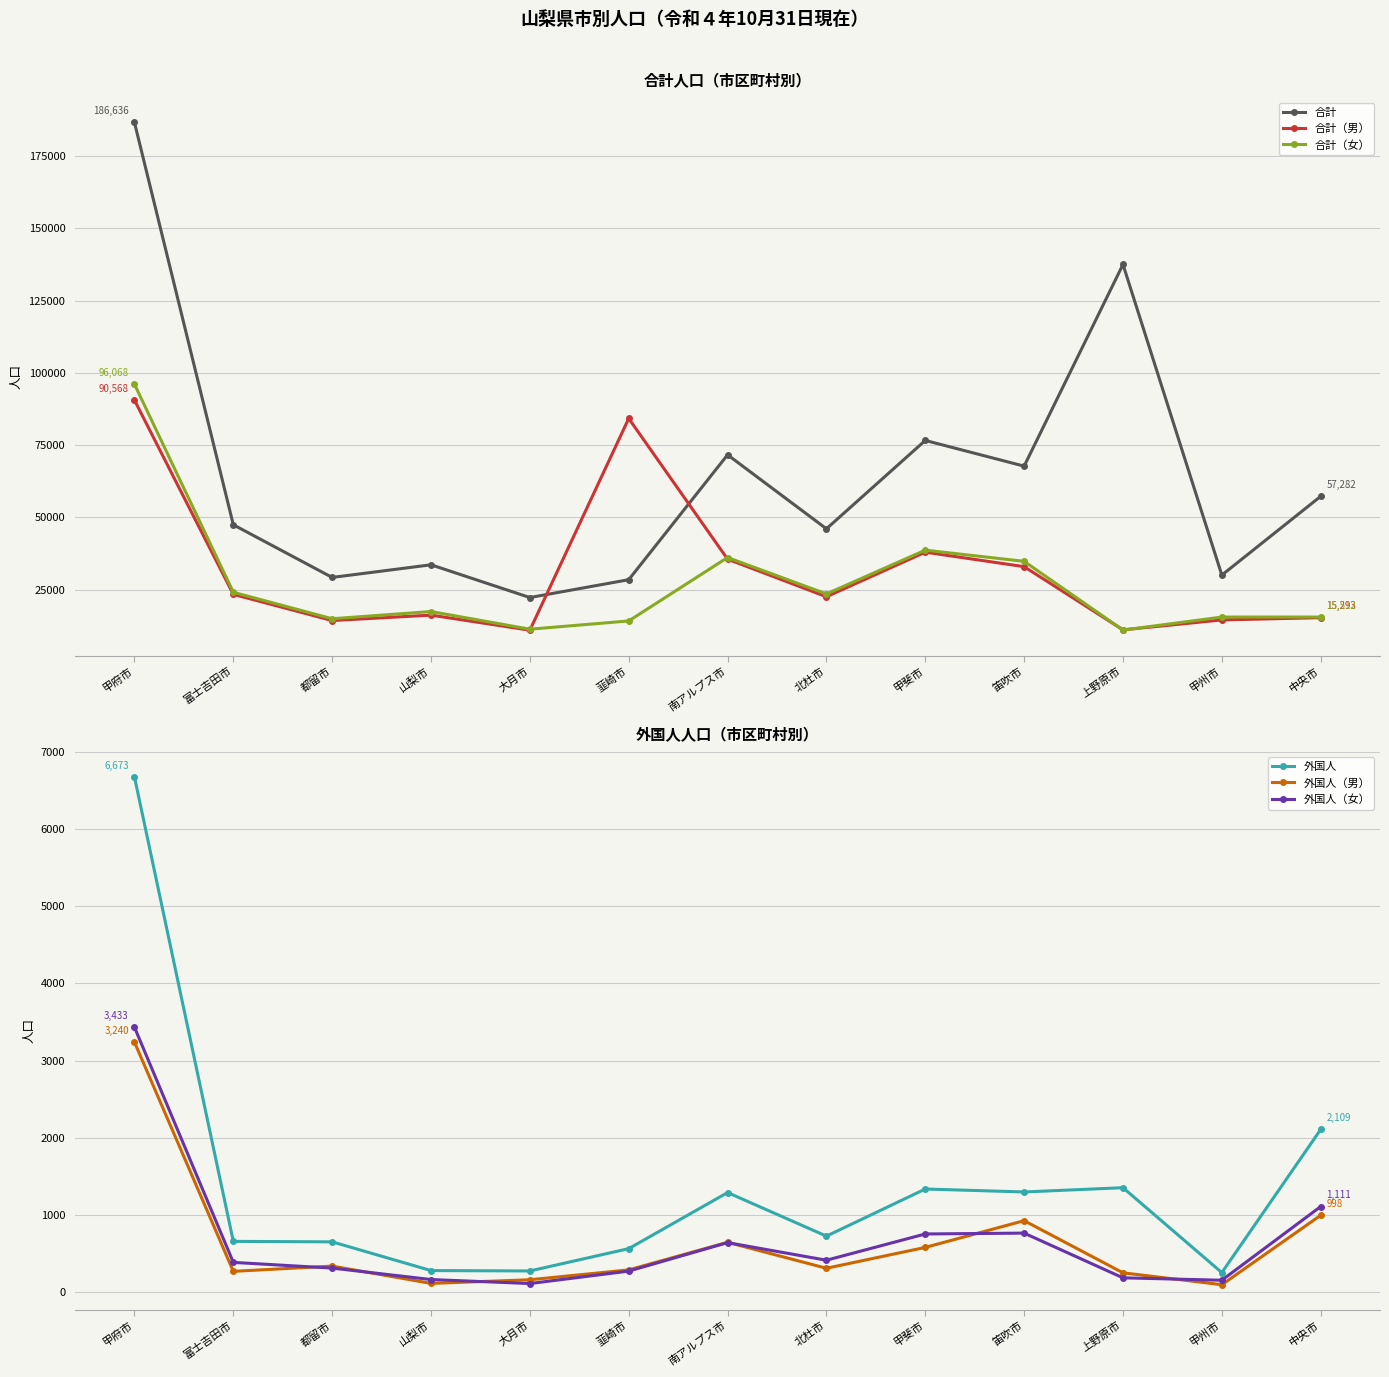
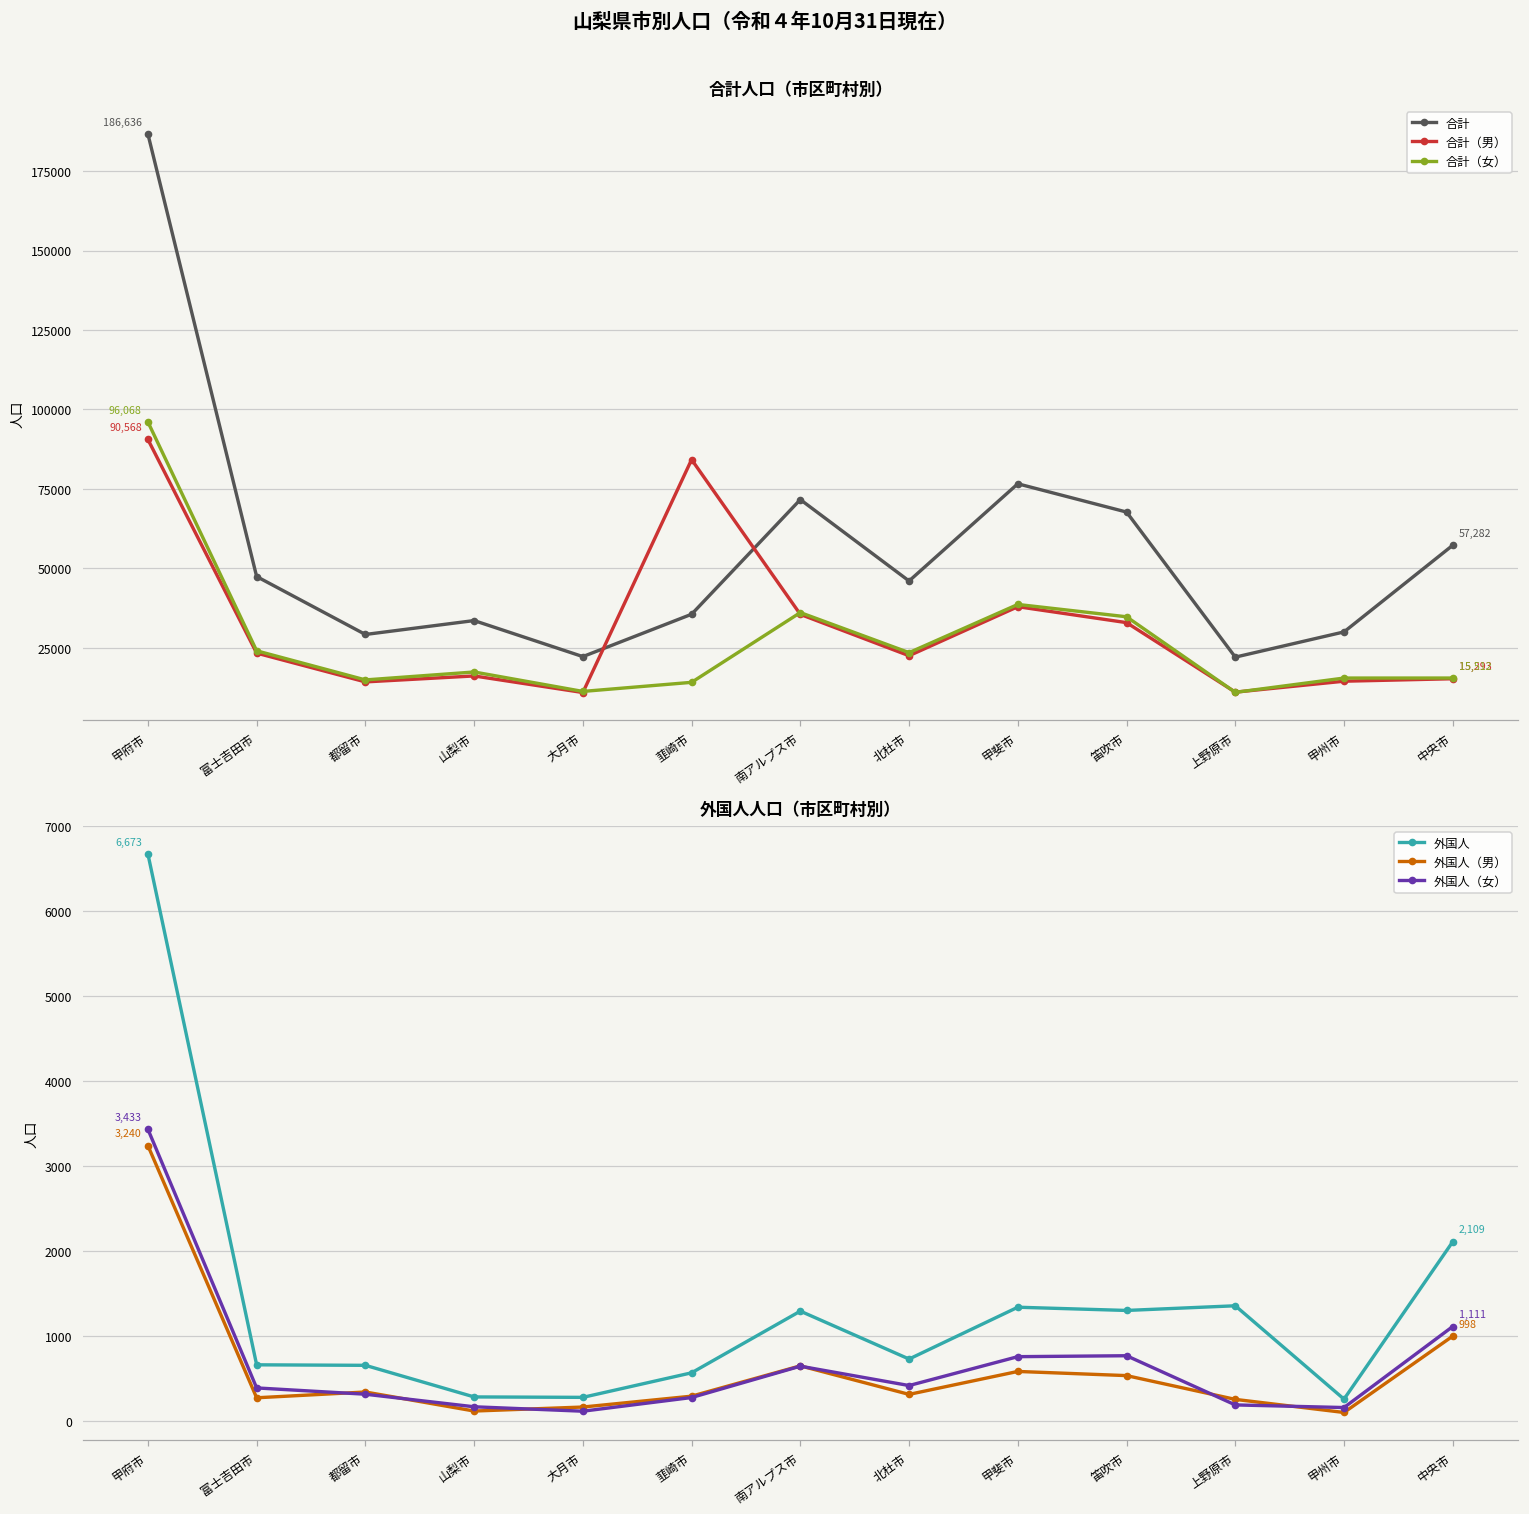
  {
    "合計人口（市区町村別）": {
      "合計": {
        "富士吉田市": "47000",
        "都留市": "29000",
        "山梨市": "34000",
        "大月市": "22000",
-       "韮崎市": "28000",
+       "韮崎市": "36000",
        "南アルプス市": "72000",
        "北杜市": "46000",
        "甲斐市": "77000",
        "笛吹市": "68000",
-       "上野原市": "138000",
+       "上野原市": "22000",
        "甲州市": "30000"
      },
      "合計（男）": {
        "甲府市": "90,568"
      },
      "合計（女）": {
        "甲府市": "96,068"
      }
    },
    "外国人人口（市区町村別）": {
      "外国人": {
        "甲府市": "6,673",
        "中央市": "2,109"
      },
      "外国人（男）": {
        "富士吉田市": "300",
        "山梨市": "100",
        "大月市": "200",
        "北杜市": "300",
        "甲斐市": "600",
-       "笛吹市": "900",
+       "笛吹市": "500",
        "上野原市": "300",
        "甲州市": "100"
      },
      "外国人（女）": {
        "甲府市": "3,433",
        "中央市": "1,111"
      }
    }
  }
